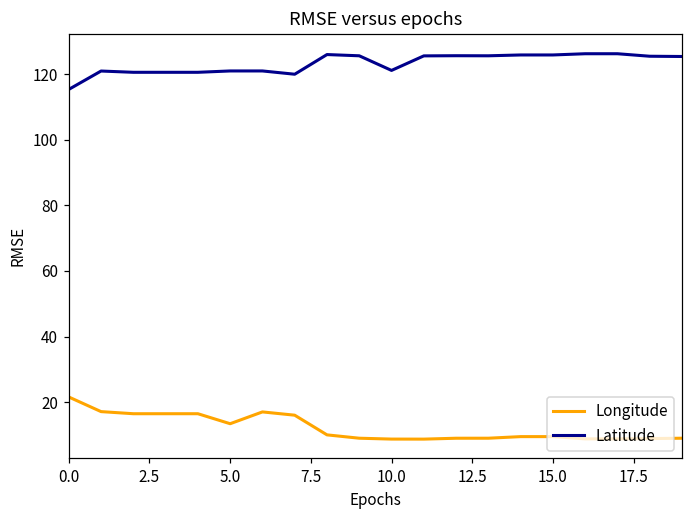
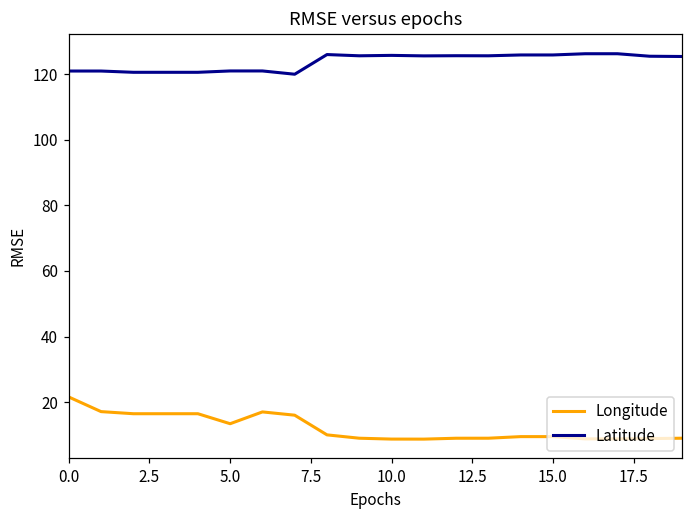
  {
    "Longitude": {
      "0.0": 22,
      "5.0": 13,
      "10.0": 9
    },
    "Latitude": {
-     "0.0": 115,
+     "0.0": 121,
      "5.0": 121,
-     "10.0": 121,
+     "10.0": 126,
      "15.0": 126
    }
  }
